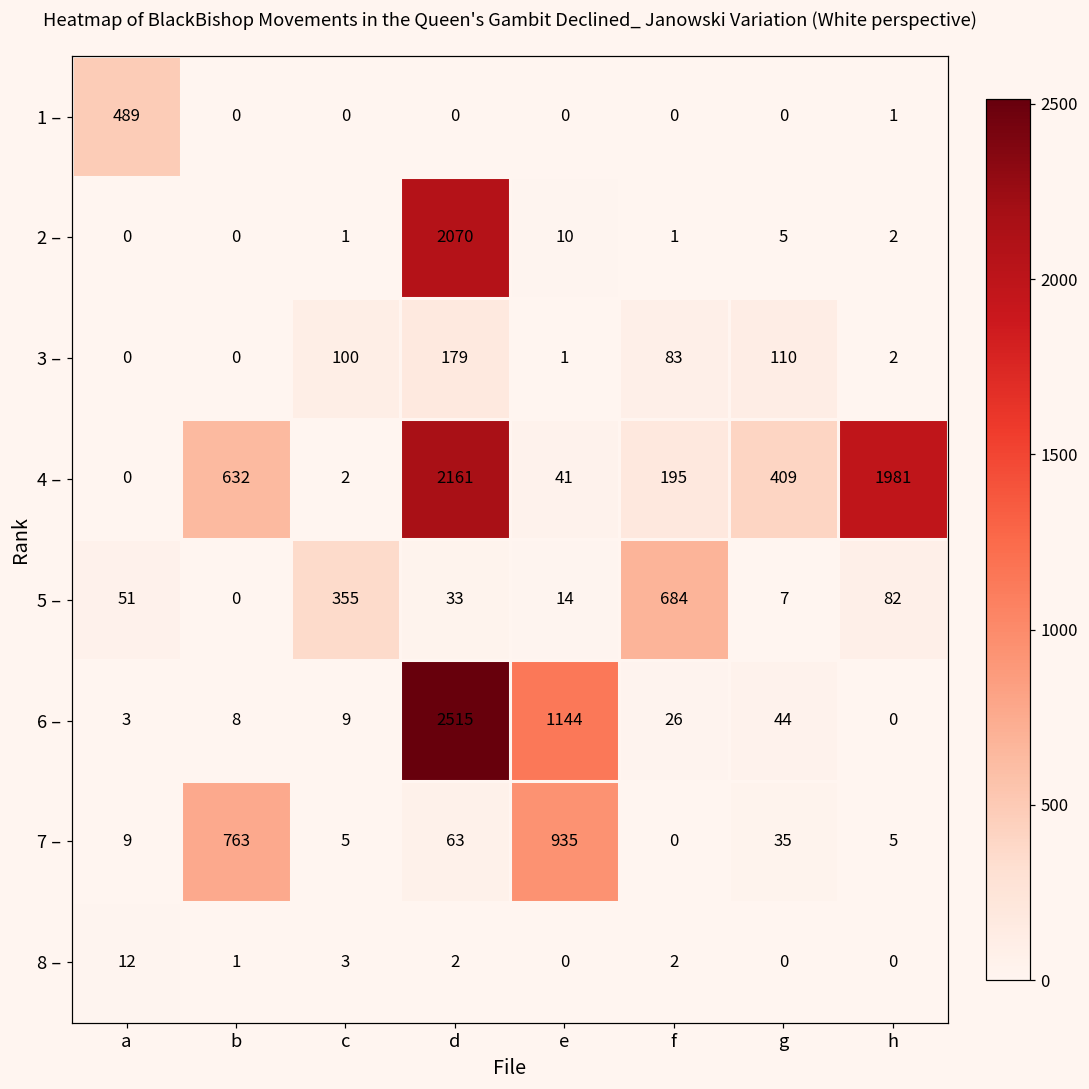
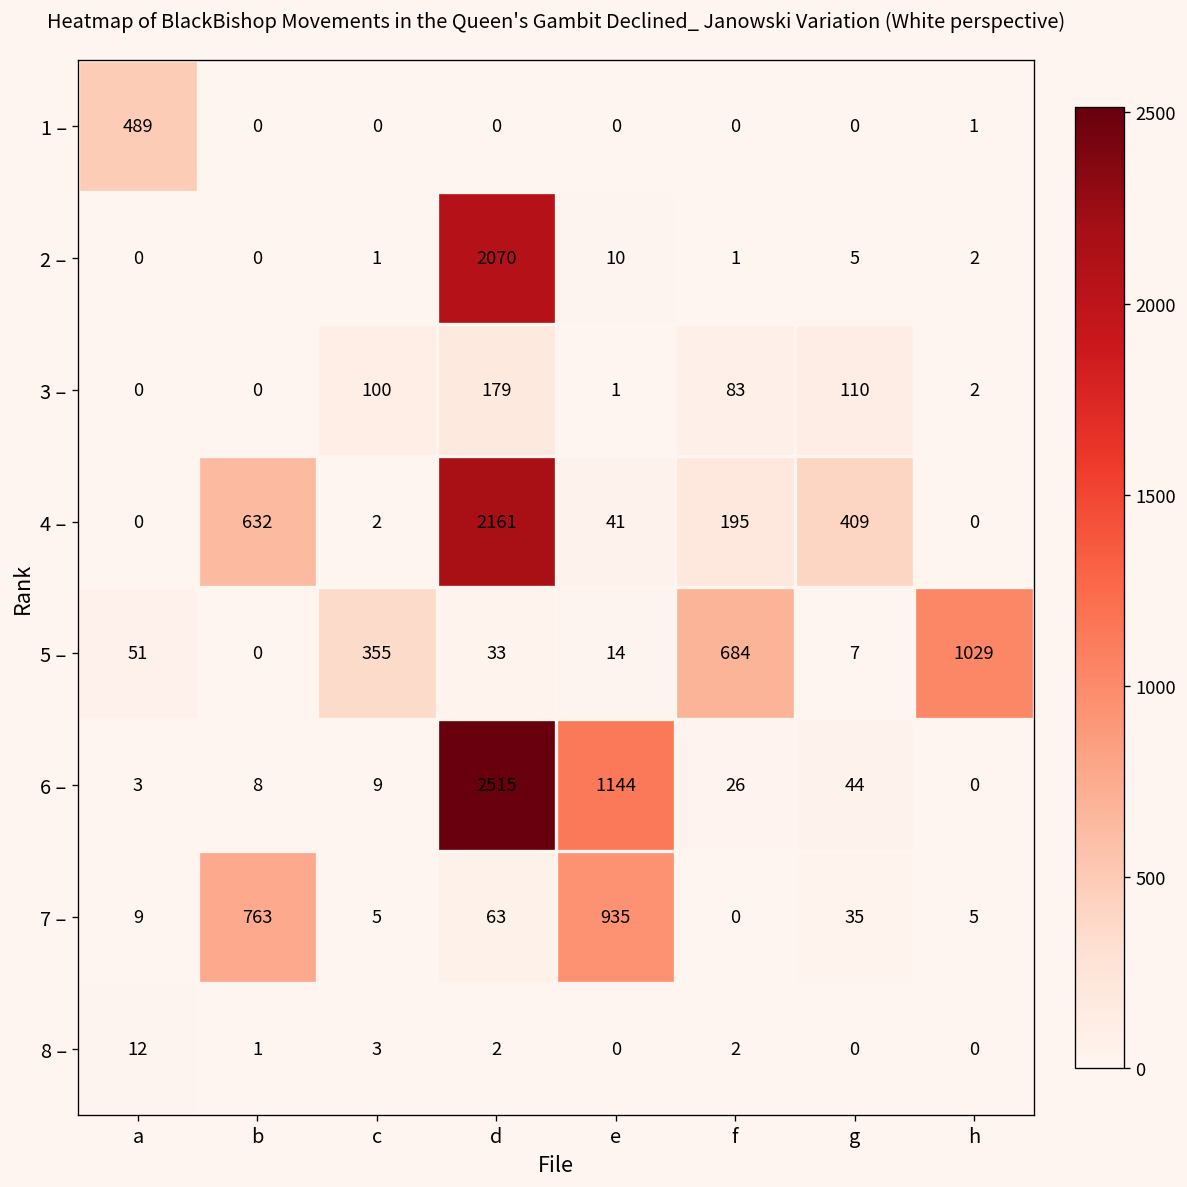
  {
    "1 –": {
      "a": 489,
      "b": 0,
      "c": 0,
      "d": 0,
      "e": 0,
      "f": 0,
      "g": 0,
      "h": 1
    },
    "2 –": {
      "a": 0,
      "b": 0,
      "c": 1,
      "d": 2070,
      "e": 10,
      "f": 1,
      "g": 5,
      "h": 2
    },
    "3 –": {
      "a": 0,
      "b": 0,
      "c": 100,
      "d": 179,
      "e": 1,
      "f": 83,
      "g": 110,
      "h": 2
    },
    "4 –": {
      "a": 0,
      "b": 632,
      "c": 2,
      "d": 2161,
      "e": 41,
      "f": 195,
      "g": 409,
-     "h": 1981
+     "h": 0
    },
    "5 –": {
      "a": 51,
      "b": 0,
      "c": 355,
      "d": 33,
      "e": 14,
      "f": 684,
      "g": 7,
-     "h": 82
+     "h": 1029
    },
    "6 –": {
      "a": 3,
      "b": 8,
      "c": 9,
      "d": 2515,
      "e": 1144,
      "f": 26,
      "g": 44,
      "h": 0
    },
    "7 –": {
      "a": 9,
      "b": 763,
      "c": 5,
      "d": 63,
      "e": 935,
      "f": 0,
      "g": 35,
      "h": 5
    },
    "8 –": {
      "a": 12,
      "b": 1,
      "c": 3,
      "d": 2,
      "e": 0,
      "f": 2,
      "g": 0,
      "h": 0
    }
  }
